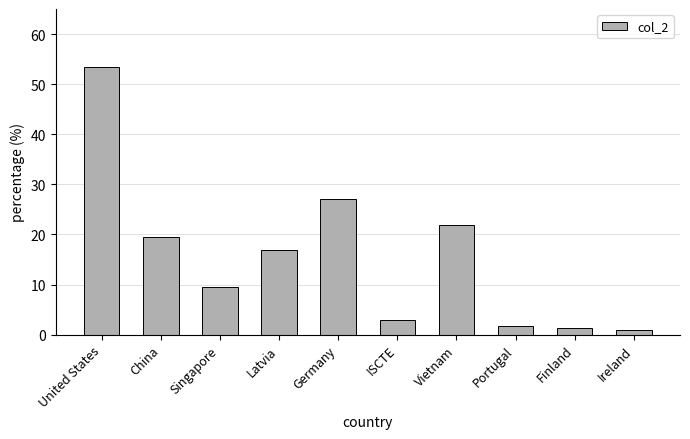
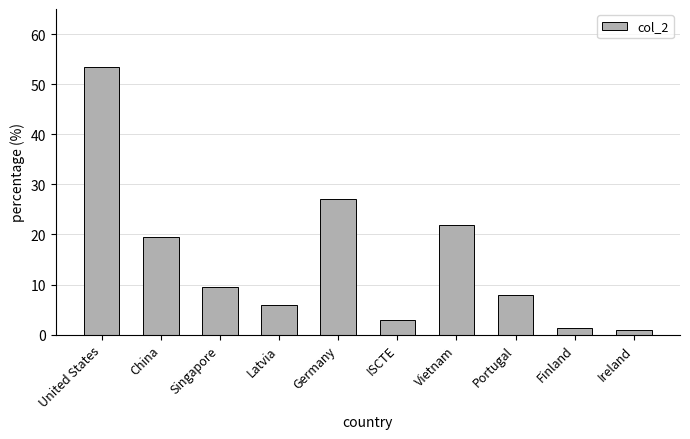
  {
    "United States": 53,
    "China": 20,
    "Singapore": 10,
-   "Latvia": 17,
+   "Latvia": 6,
    "Germany": 27,
    "ISCTE": 3,
    "Vietnam": 22,
-   "Portugal": 2,
+   "Portugal": 8,
    "Finland": 1,
    "Ireland": 1
  }
